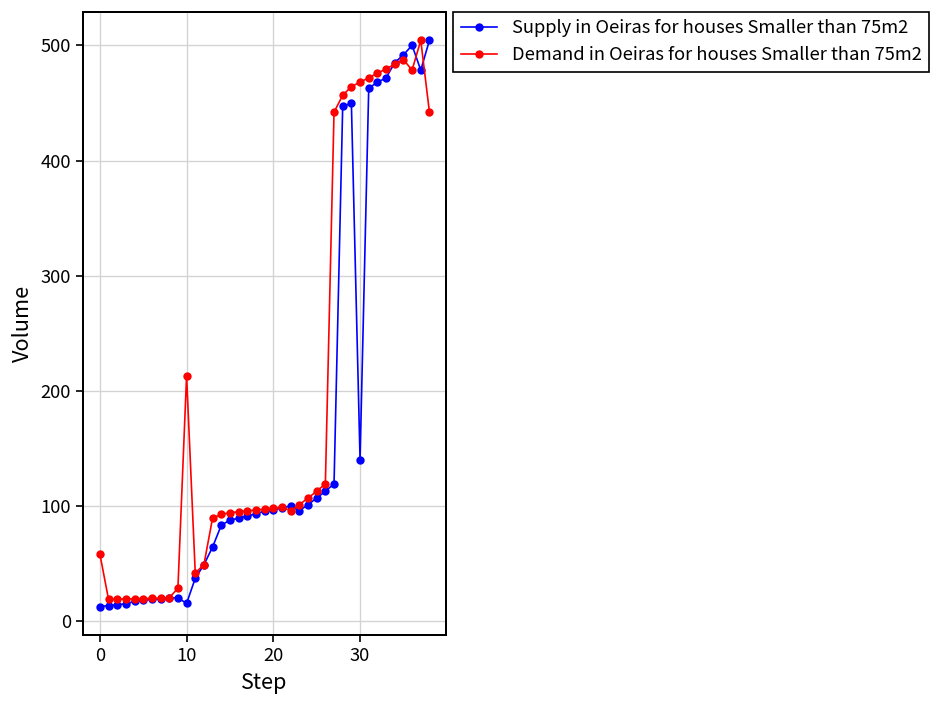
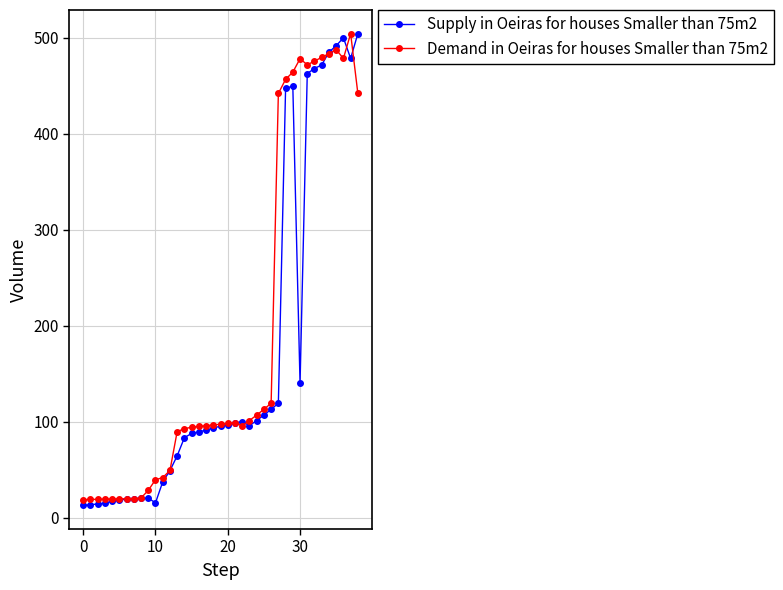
  {
    "Supply in Oeiras for houses Smaller than 75m2": {
      "0": 10,
      "10": 20,
      "30": 140
    },
    "Demand in Oeiras for houses Smaller than 75m2": {
-     "0": 60,
-     "10": 210,
-     "30": 470
+     "0": 20,
+     "10": 40,
+     "30": 480
    }
  }
